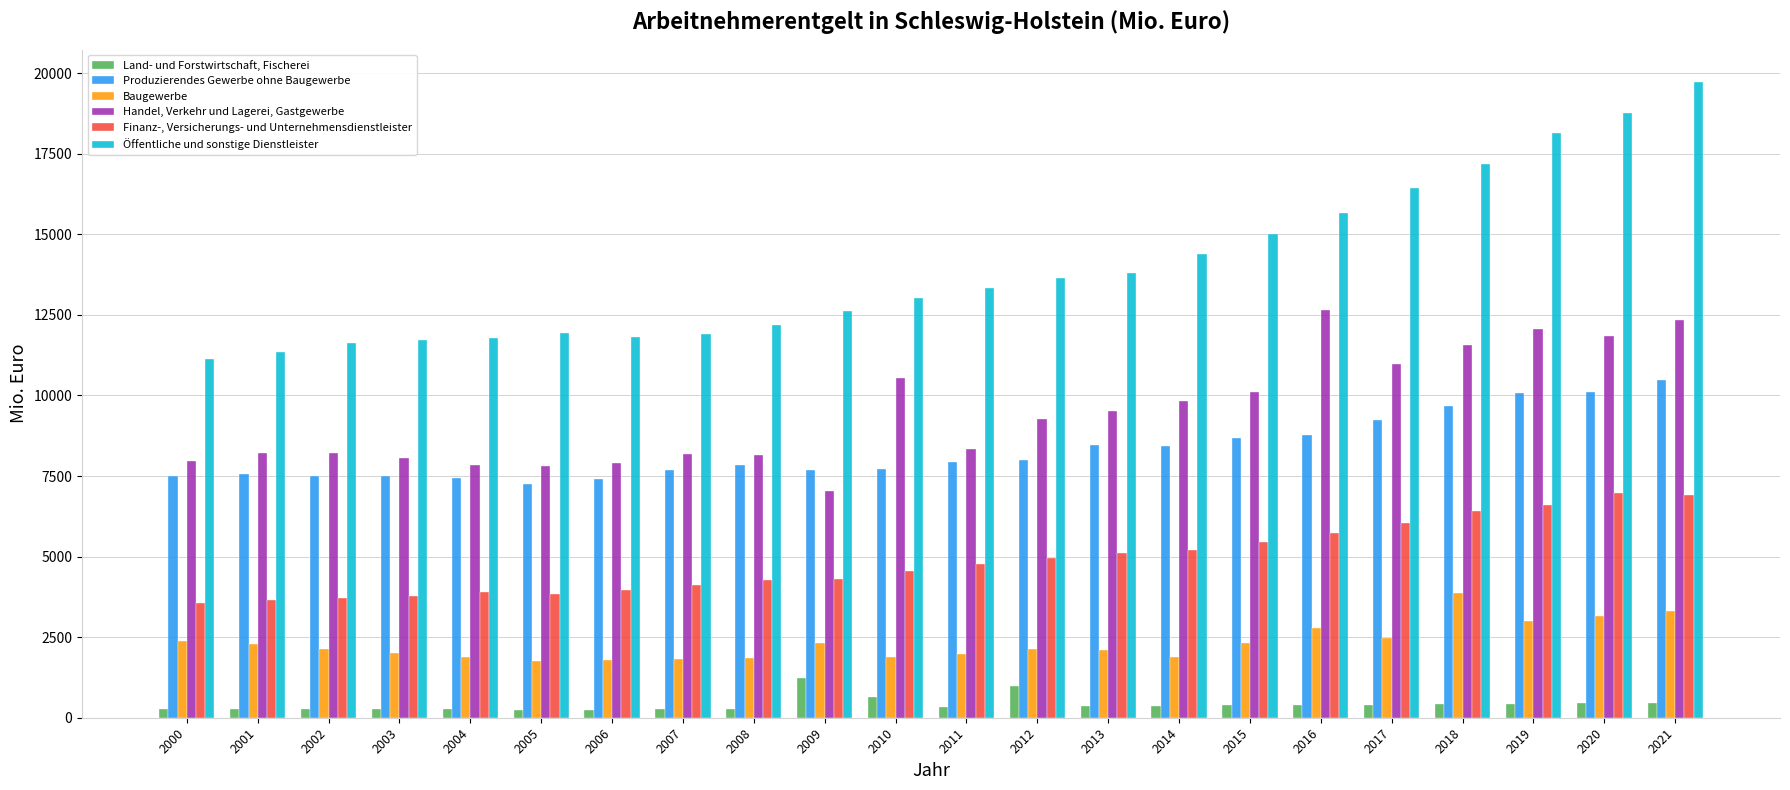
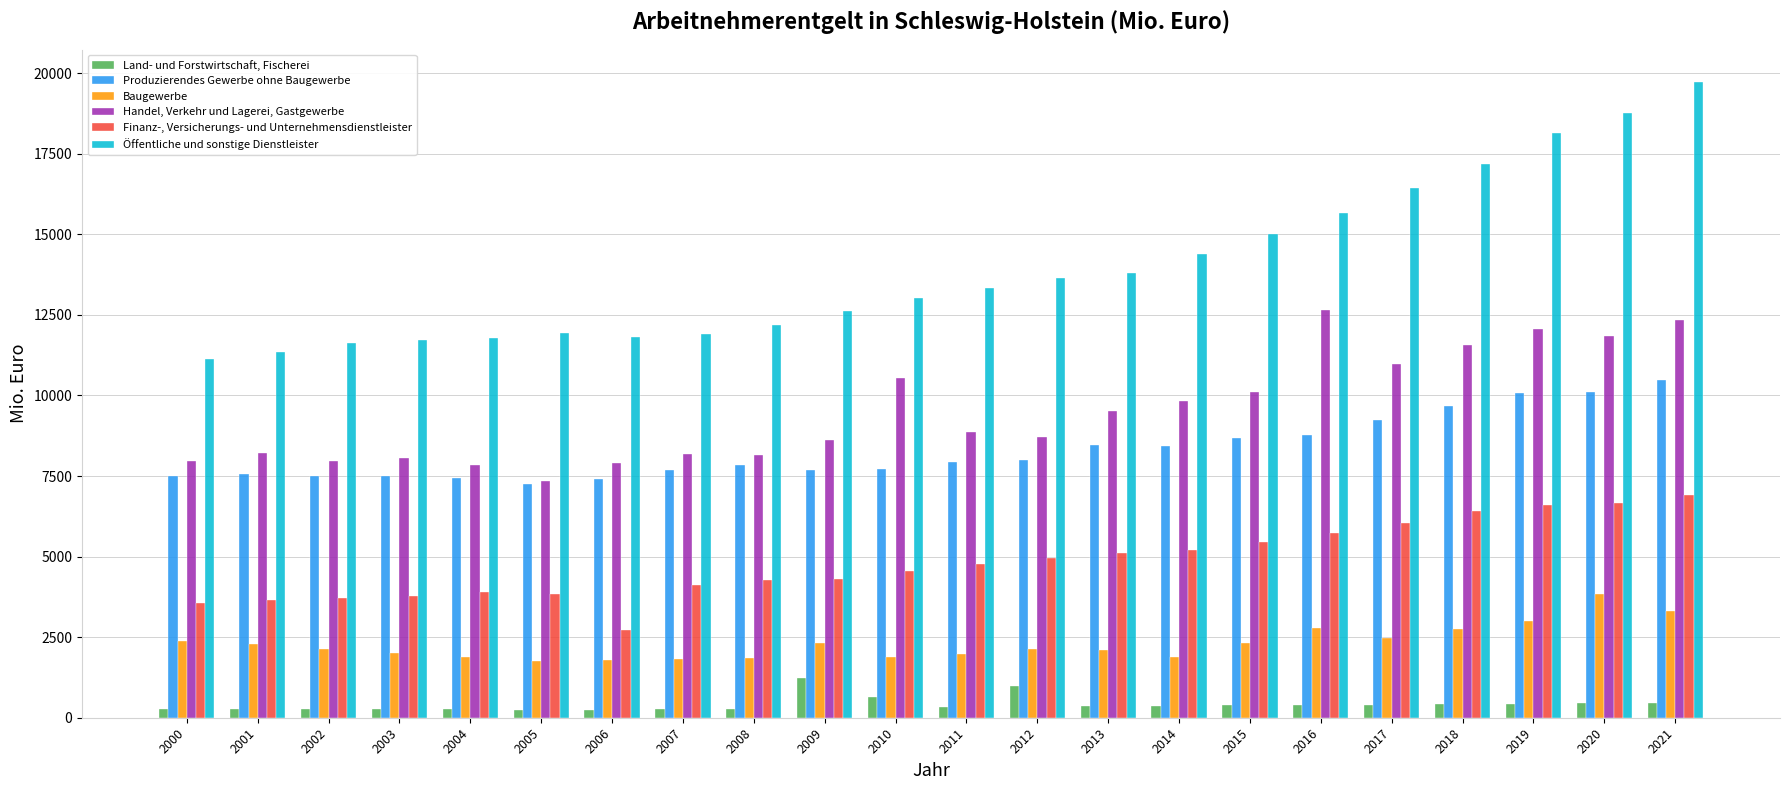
  {
    "Land- und Forstwirtschaft, Fischerei": {
      "2000": 300,
      "2001": 300,
      "2002": 300,
      "2003": 300,
      "2004": 300,
      "2005": 300,
      "2006": 300,
      "2007": 300,
      "2008": 300,
      "2009": 1200,
      "2010": 700,
      "2011": 300,
      "2012": 1000,
      "2013": 400,
      "2014": 400,
      "2015": 400,
      "2016": 400,
      "2017": 400,
      "2018": 400,
      "2019": 400,
      "2020": 400,
      "2021": 500
    },
    "Baugewerbe": {
      "2000": 2400,
      "2001": 2300,
      "2002": 2100,
      "2003": 2000,
      "2004": 1900,
      "2005": 1800,
      "2006": 1800,
      "2007": 1800,
      "2008": 1800,
      "2009": 2300,
      "2010": 1900,
      "2011": 2000,
      "2012": 2100,
      "2013": 2100,
      "2014": 1900,
      "2015": 2300,
      "2016": 2800,
      "2017": 2500,
-     "2018": 3900,
+     "2018": 2700,
      "2019": 3000,
-     "2020": 3200,
+     "2020": 3800,
      "2021": 3300
    },
    "Handel, Verkehr und Lagerei, Gastgewerbe": {
      "2000": 8000,
      "2001": 8200,
-     "2002": 8200,
+     "2002": 8000,
      "2003": 8100,
      "2004": 7800,
-     "2005": 7800,
+     "2005": 7300,
      "2006": 7900,
      "2007": 8200,
      "2008": 8200,
-     "2009": 7000,
+     "2009": 8600,
      "2010": 10500,
-     "2011": 8300,
-     "2012": 9300,
+     "2011": 8900,
+     "2012": 8700,
      "2013": 9500,
      "2014": 9800,
      "2015": 10100,
      "2016": 12600,
      "2017": 11000,
      "2018": 11600,
      "2019": 12100,
      "2020": 11800,
      "2021": 12300
    },
    "Finanz-, Versicherungs- und Unternehmensdienstleister": {
      "2000": 3600,
      "2001": 3600,
      "2002": 3700,
      "2003": 3800,
      "2004": 3900,
      "2005": 3900,
-     "2006": 4000,
+     "2006": 2700,
      "2007": 4100,
      "2008": 4300,
      "2009": 4300,
      "2010": 4500,
      "2011": 4800,
      "2012": 5000,
      "2013": 5100,
      "2014": 5200,
      "2015": 5400,
      "2016": 5700,
      "2017": 6000,
      "2018": 6400,
      "2019": 6600,
-     "2020": 7000,
+     "2020": 6700,
      "2021": 6900
    }
  }
